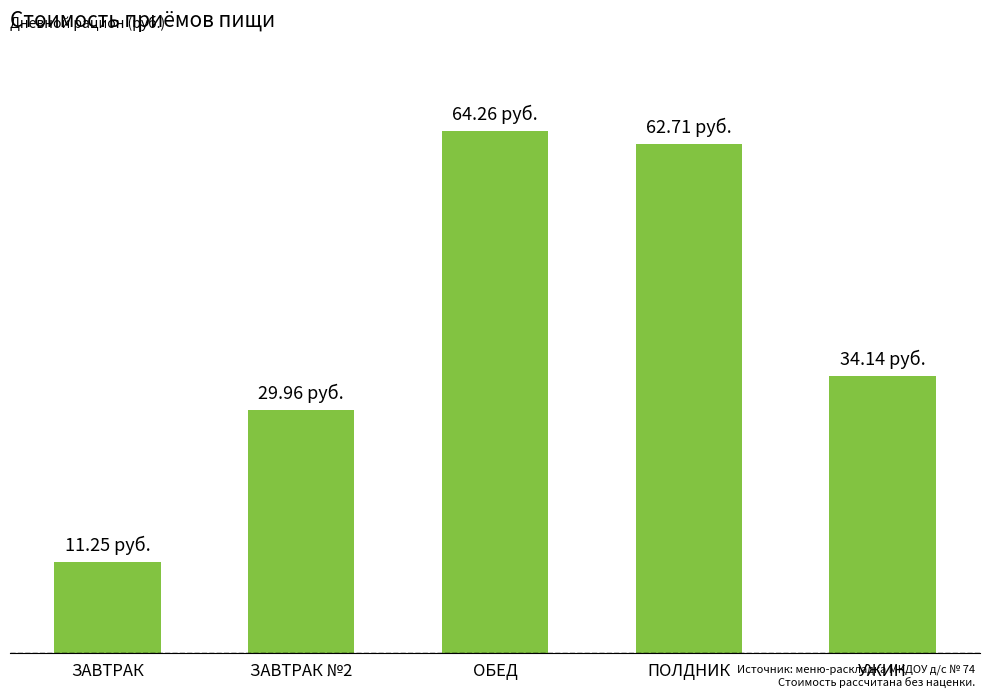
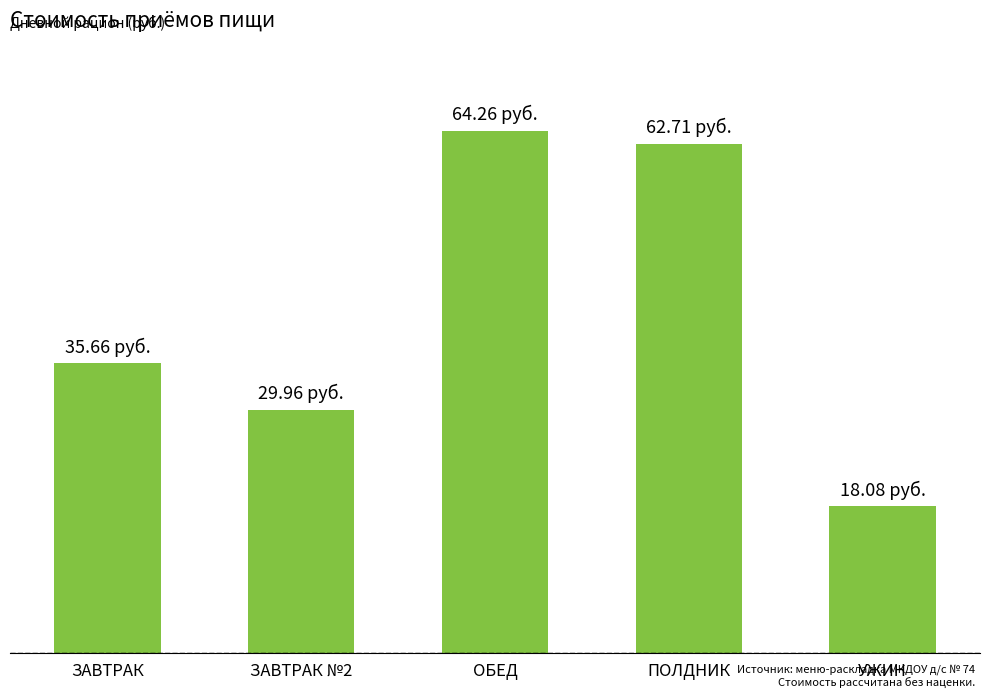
  {
-   "ЗАВТРАК": 11.25,
+   "ЗАВТРАК": 35.66,
    "ЗАВТРАК №2": 29.96,
    "ОБЕД": 64.26,
    "ПОЛДНИК": 62.71,
-   "УЖИН": 34.14
+   "УЖИН": 18.08
  }
